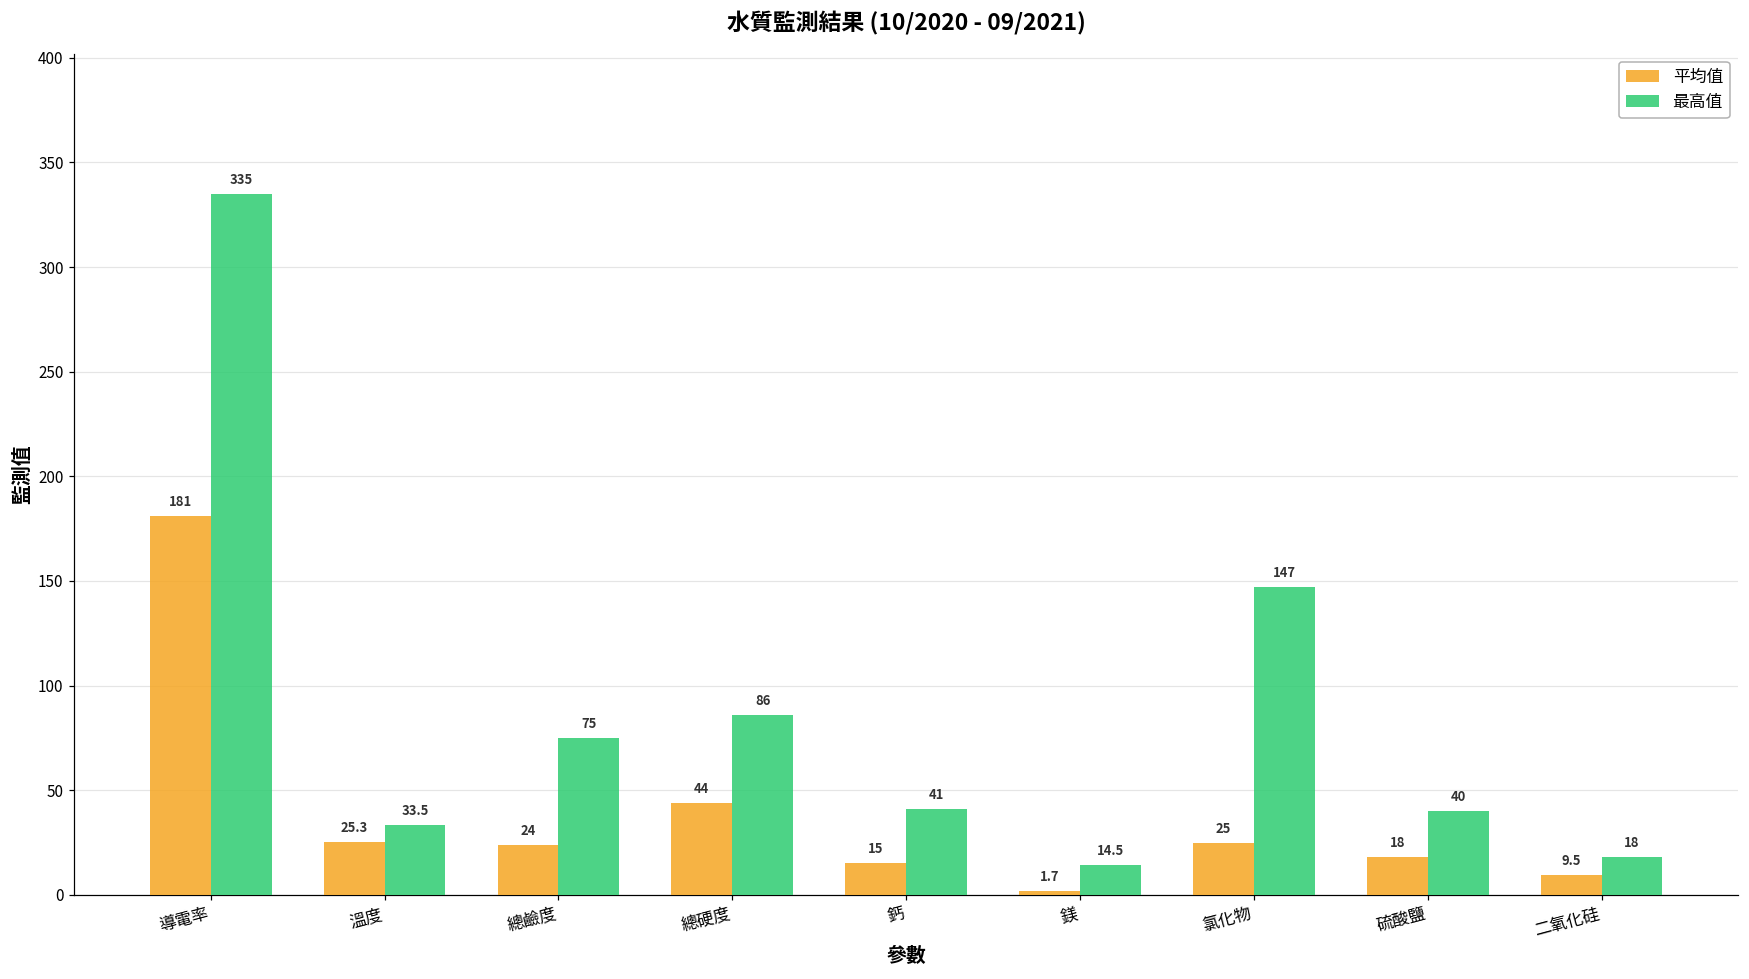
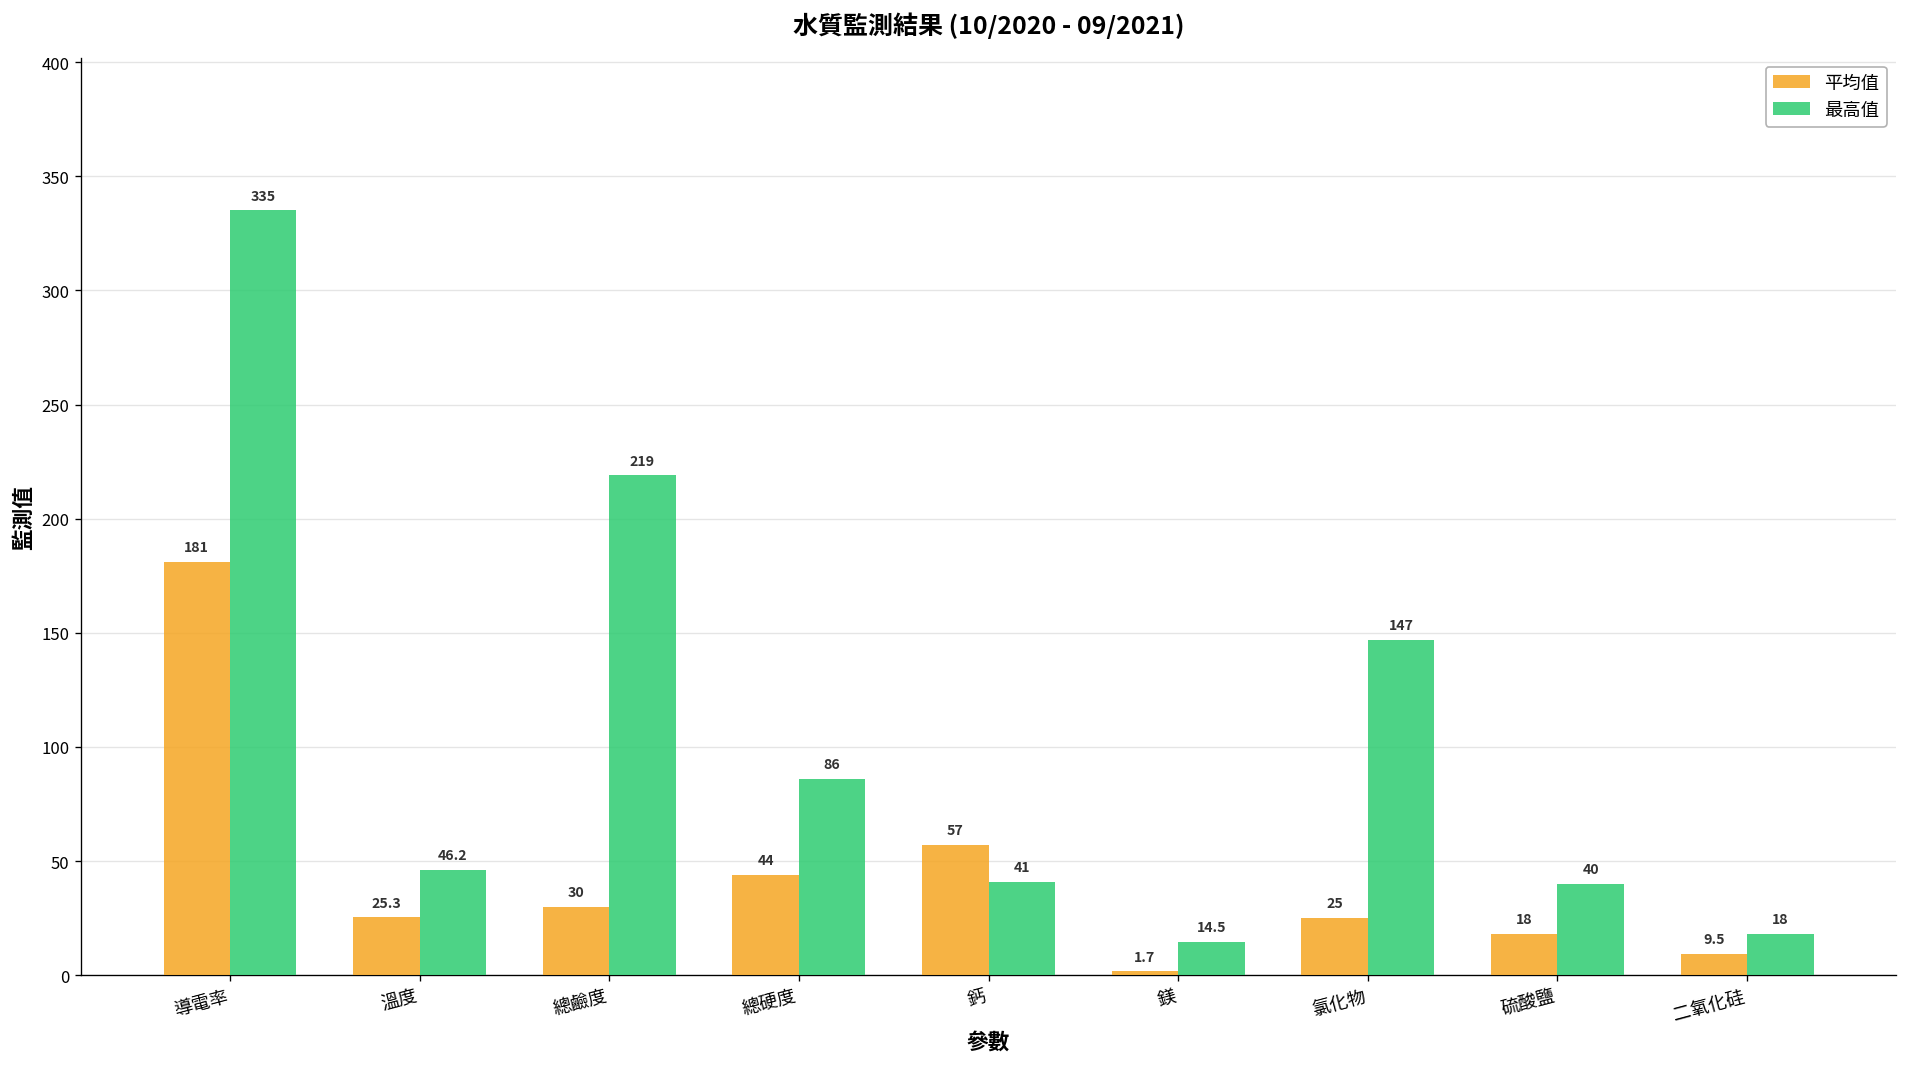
  {
    "平均值": {
      "導電率": 181,
      "溫度": 25.3,
-     "總鹼度": 24,
+     "總鹼度": 30,
      "總硬度": 44,
-     "鈣": 15,
+     "鈣": 57,
      "鎂": 1.7,
      "氯化物": 25,
      "硫酸鹽": 18,
      "二氧化硅": 9.5
    },
    "最高值": {
      "導電率": 335,
-     "溫度": 33.5,
-     "總鹼度": 75,
+     "溫度": 46.2,
+     "總鹼度": 219,
      "總硬度": 86,
      "鈣": 41,
      "鎂": 14.5,
      "氯化物": 147,
      "硫酸鹽": 40,
      "二氧化硅": 18
    }
  }
